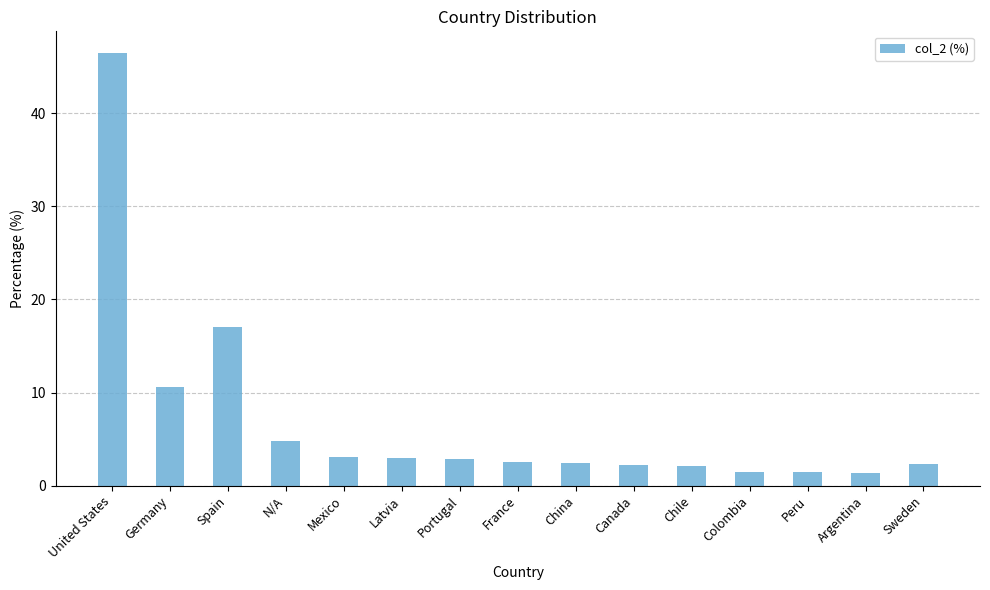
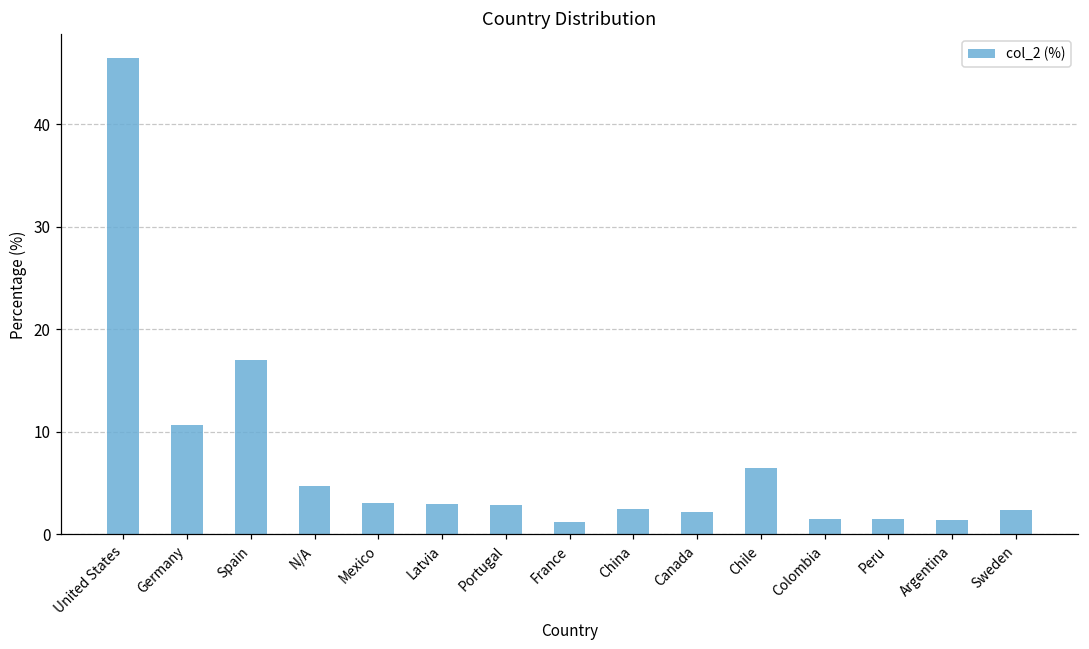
  {
    "United States": 46,
    "Germany": 11,
    "Spain": 17,
    "N/A": 5,
    "Mexico": 3,
    "Latvia": 3,
    "Portugal": 3,
-   "France": 3,
+   "France": 1,
    "China": 2,
    "Canada": 2,
-   "Chile": 2,
+   "Chile": 6,
    "Colombia": 2,
    "Peru": 1,
    "Argentina": 1,
    "Sweden": 2
  }
